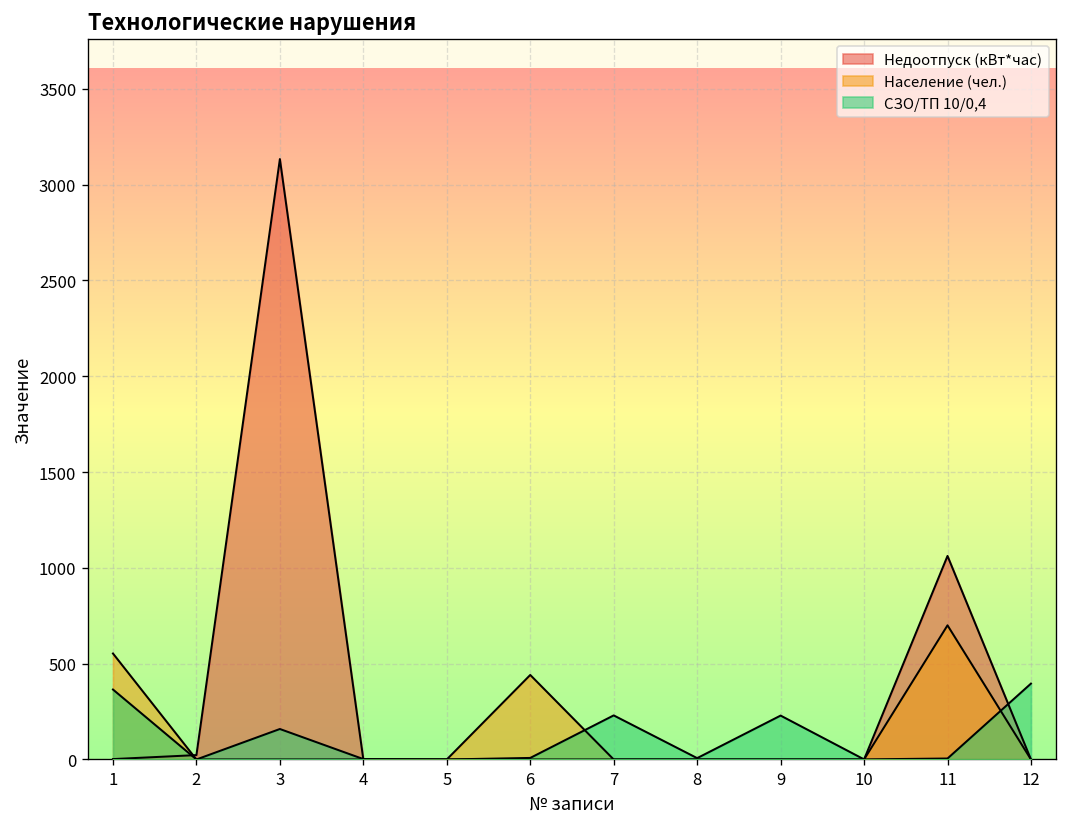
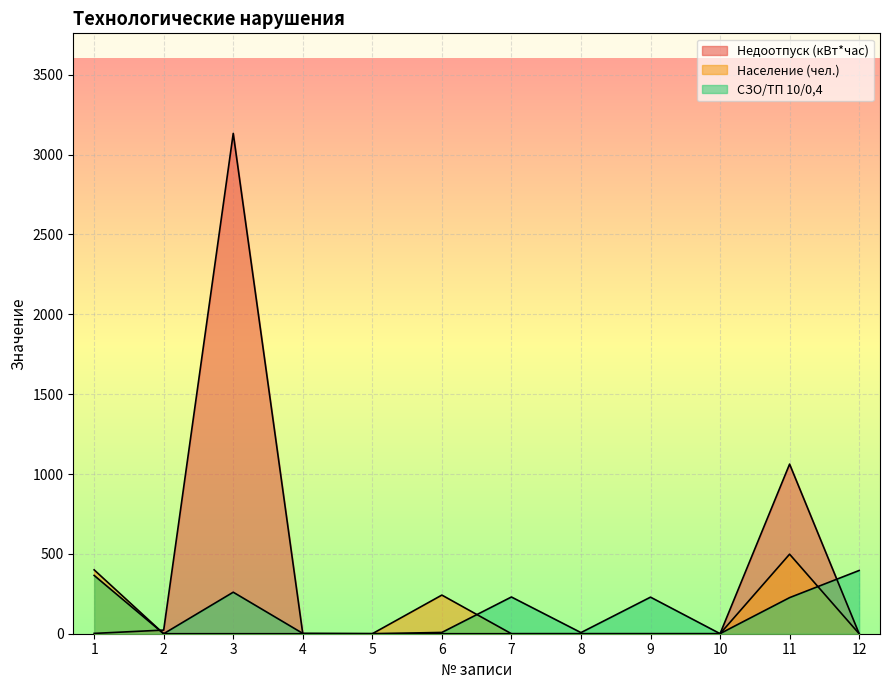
  {
    "Недоотпуск (кВт*час)": {
      "1": 0,
      "2": 20,
      "3": 3130,
      "11": 1060
    },
    "Население (чел.)": {
-     "1": 550,
+     "1": 400,
      "3": 0,
-     "6": 440,
-     "11": 700
+     "6": 240,
+     "11": 500
    },
    "СЗО/ТП 10/0,4": {
      "1": 370,
-     "3": 160,
+     "3": 260,
      "7": 230,
      "9": 230,
-     "11": 10,
+     "11": 230,
      "12": 400
    }
  }
